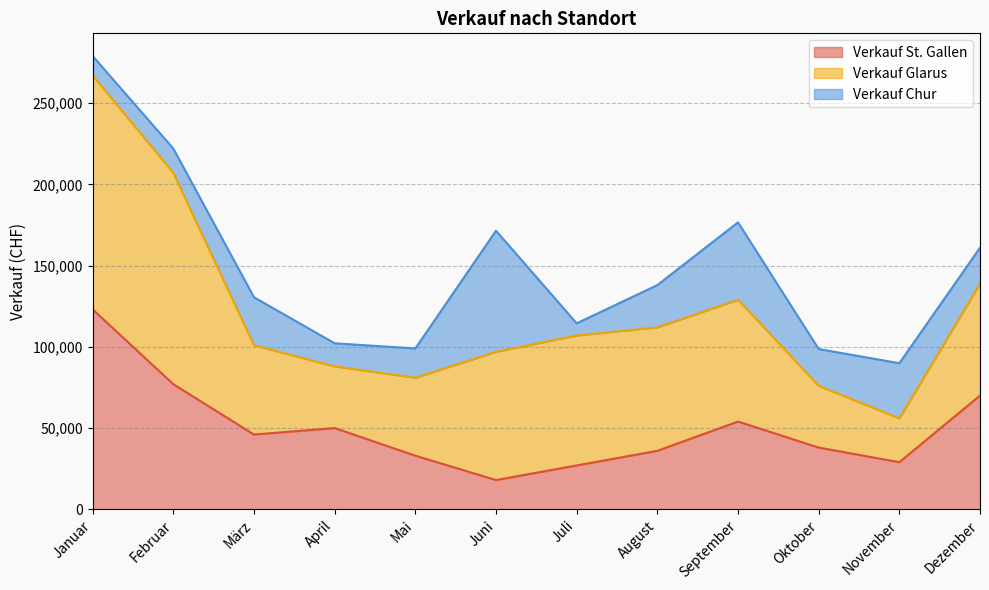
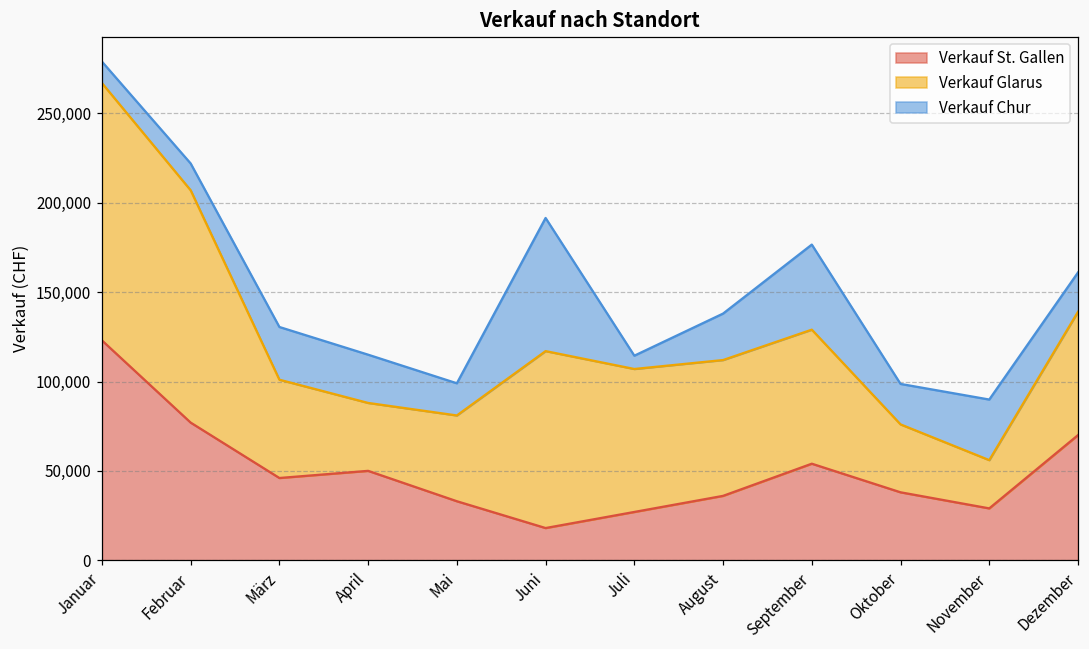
  {
    "Verkauf St. Gallen": {
      "Januar": "123,000",
      "Februar": "77,000",
      "März": "46,000",
      "April": "50,000",
      "Mai": "33,000",
      "Juni": "18,000",
      "Juli": "27,000",
      "August": "36,000",
      "September": "54,000",
      "Oktober": "38,000",
      "November": "29,000",
      "Dezember": "70,000"
    },
    "Verkauf Glarus": {
      "Januar": "144,000",
      "Februar": "130,000",
      "März": "55,000",
      "April": "38,000",
      "Mai": "48,000",
-     "Juni": "79,000",
+     "Juni": "99,000",
      "Juli": "80,000",
      "August": "76,000",
      "September": "75,000",
      "Oktober": "38,000",
      "November": "27,000",
      "Dezember": "69,000"
    },
    "Verkauf Chur": {
      "Januar": "12,000",
      "Februar": "15,000",
      "März": "30,000",
-     "April": "14,000",
+     "April": "27,000",
      "Mai": "18,000",
      "Juni": "74,000",
      "Juli": "7,000",
      "August": "26,000",
      "September": "48,000",
      "Oktober": "23,000",
      "November": "34,000",
      "Dezember": "22,000"
    }
  }
